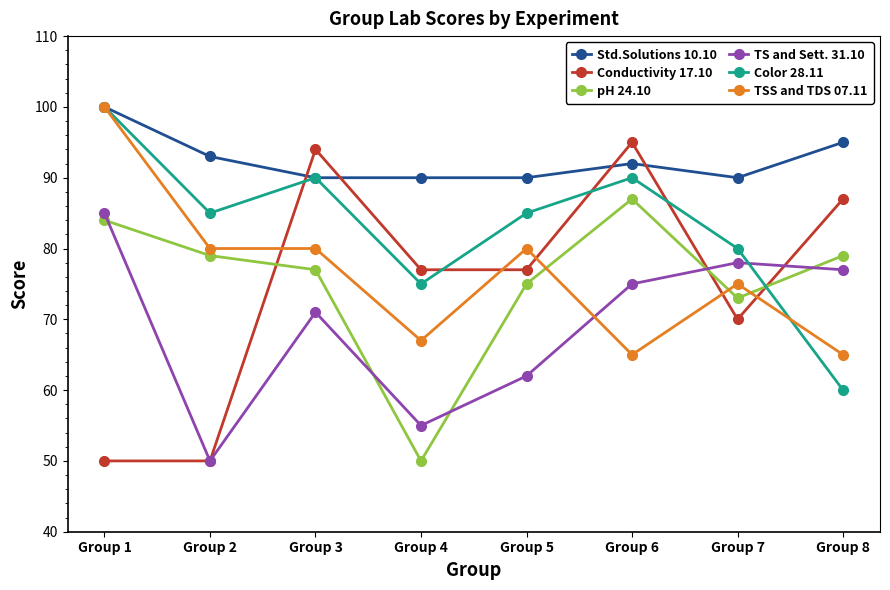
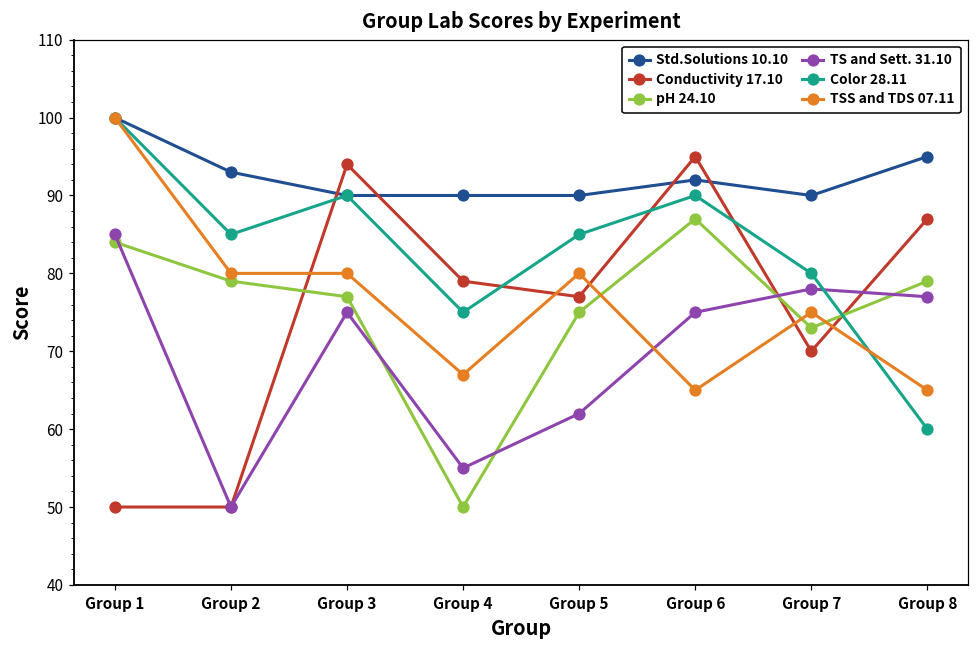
  {
    "Std.Solutions 10.10": {
      "Group 2": 93,
      "Group 4": 90,
      "Group 5": 90,
      "Group 6": 92,
      "Group 7": 90,
      "Group 8": 95
    },
    "Conductivity 17.10": {
      "Group 1": 50,
      "Group 3": 94,
-     "Group 4": 77,
+     "Group 4": 79,
      "Group 5": 77,
      "Group 6": 95,
      "Group 7": 70,
      "Group 8": 87
    },
    "pH 24.10": {
      "Group 1": 84,
      "Group 2": 79,
      "Group 3": 77,
      "Group 4": 50,
      "Group 5": 75,
      "Group 6": 87,
      "Group 7": 73,
      "Group 8": 79
    },
    "TS and Sett. 31.10": {
      "Group 1": 85,
-     "Group 3": 71,
+     "Group 3": 75,
      "Group 4": 55,
      "Group 5": 62,
      "Group 6": 75,
      "Group 7": 78,
      "Group 8": 77
    },
    "Color 28.11": {
      "Group 2": 85,
      "Group 4": 75,
      "Group 5": 85,
      "Group 6": 90,
      "Group 7": 80,
      "Group 8": 60
    },
    "TSS and TDS 07.11": {
      "Group 2": 80,
      "Group 3": 80,
      "Group 4": 67,
      "Group 5": 80,
      "Group 6": 65,
      "Group 7": 75,
      "Group 8": 65
    }
  }
